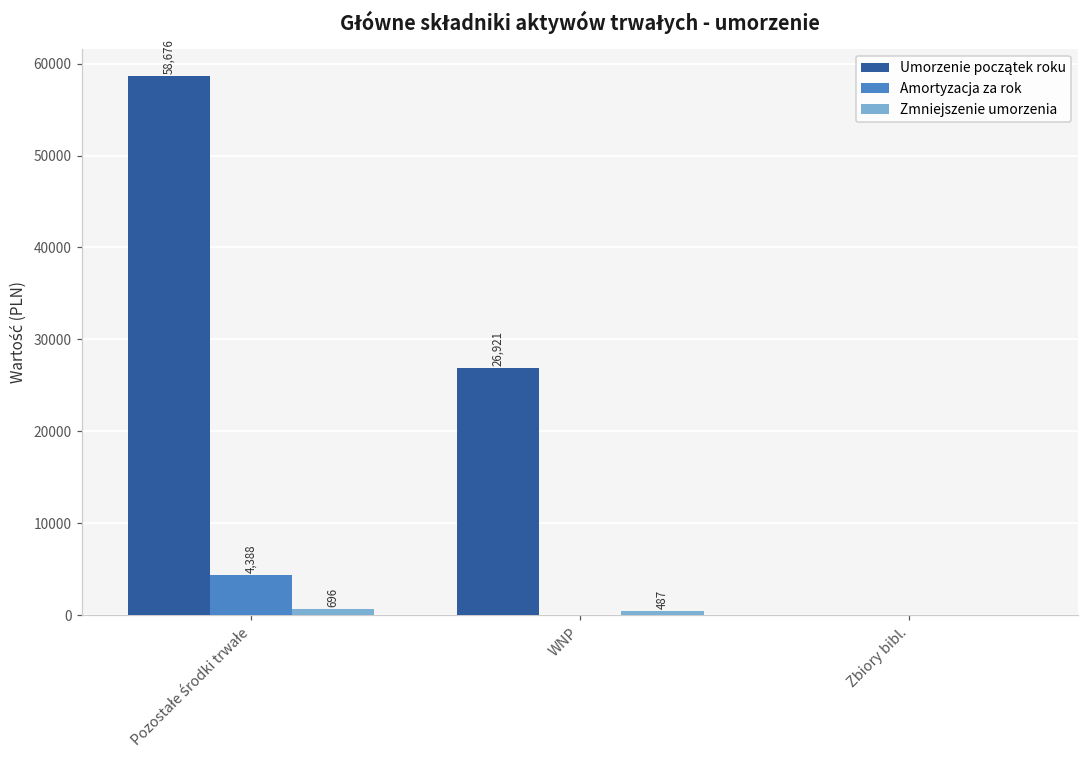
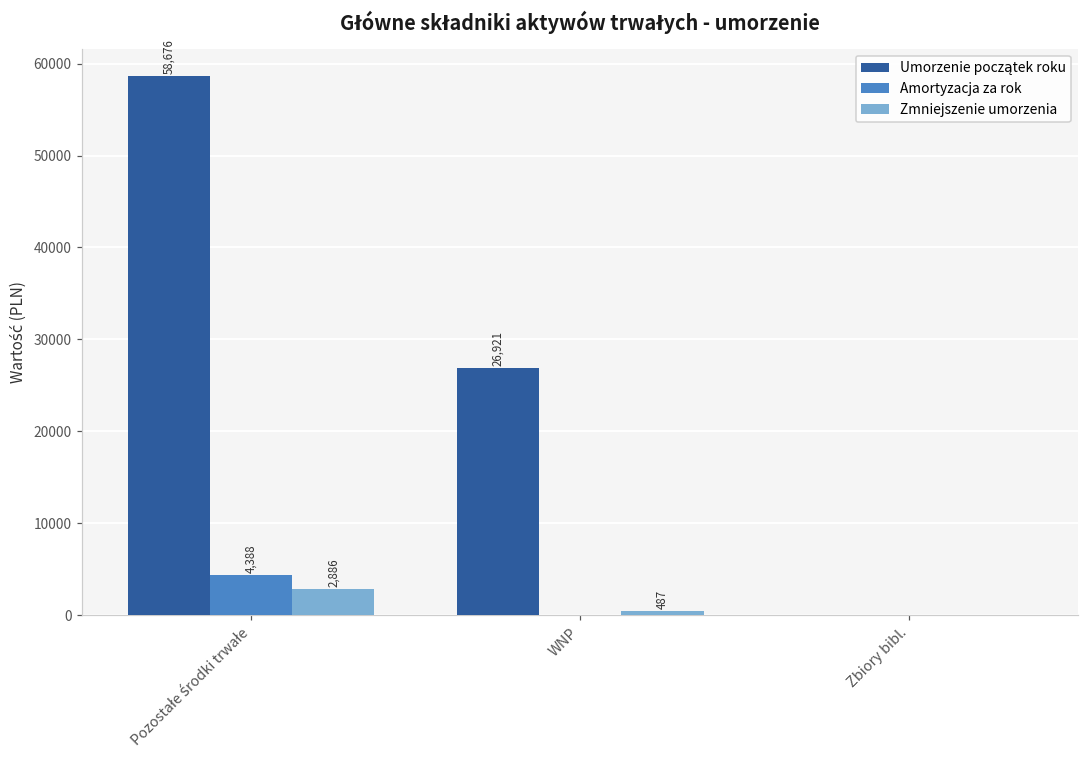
  {
    "Umorzenie początek roku": {
      "Pozostałe środki trwałe": "58,676",
      "WNP": "26,921"
    },
    "Amortyzacja za rok": {
      "Pozostałe środki trwałe": "4,388"
    },
    "Zmniejszenie umorzenia": {
-     "Pozostałe środki trwałe": "696",
+     "Pozostałe środki trwałe": "2,886",
      "WNP": "487"
    }
  }
